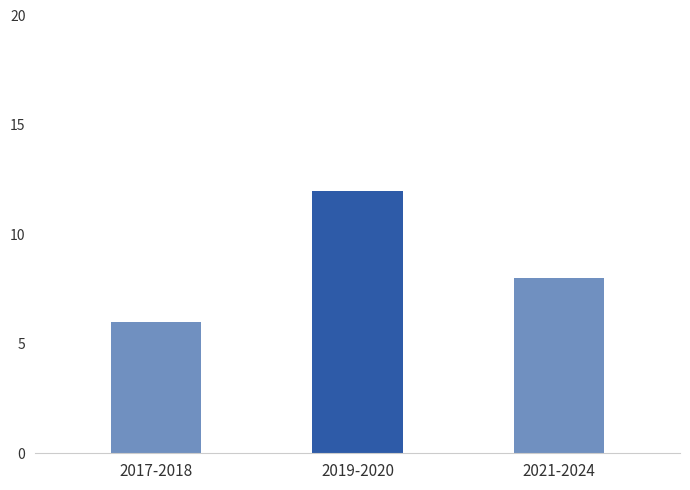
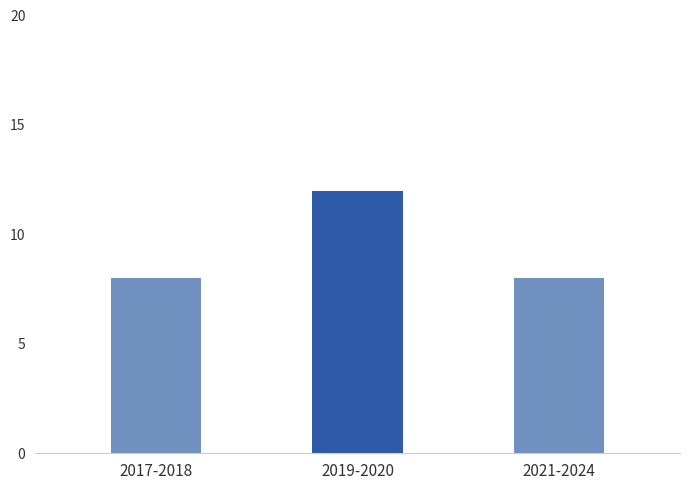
  {
-   "2017-2018": 6,
+   "2017-2018": 8,
    "2019-2020": 12,
    "2021-2024": 8
  }
